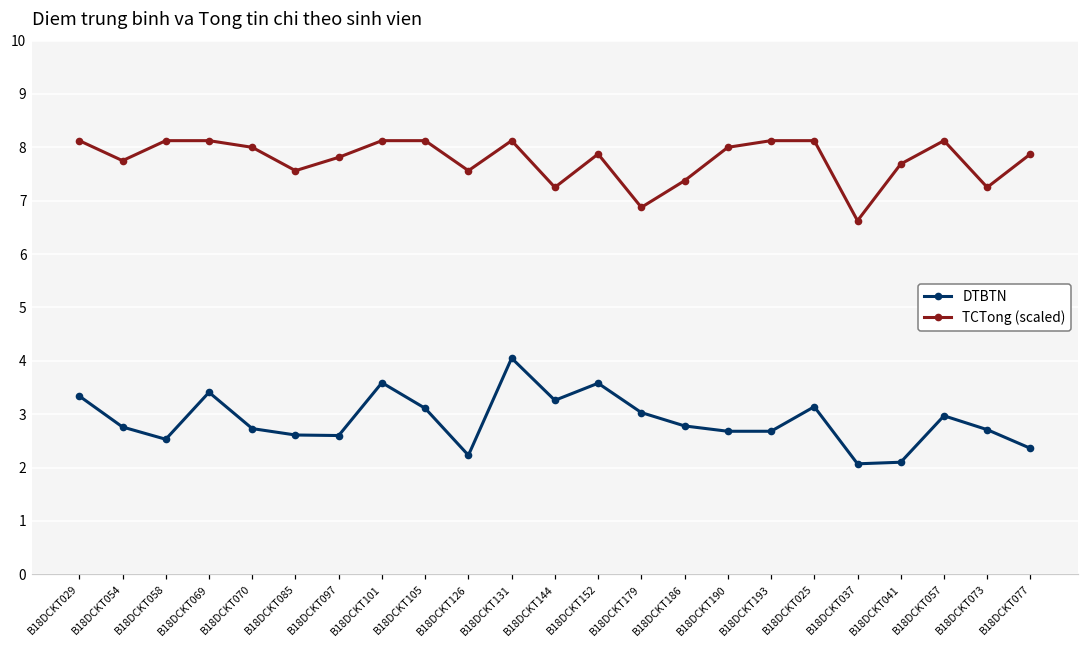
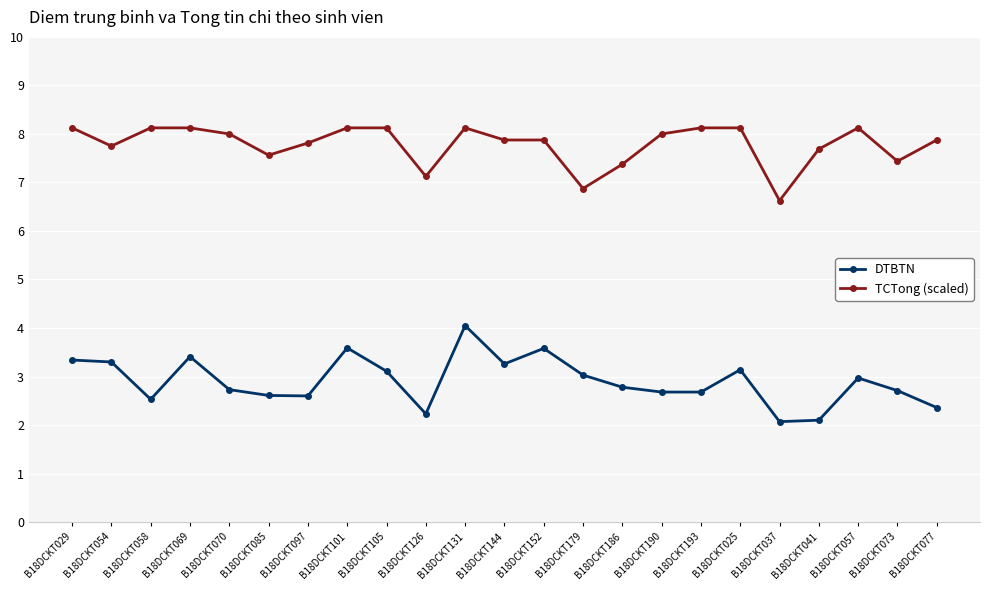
  {
    "DTBTN": {
      "B18DCKT029": 3.3,
-     "B18DCKT054": 2.8,
+     "B18DCKT054": 3.3,
      "B18DCKT058": 2.5,
      "B18DCKT069": 3.4,
      "B18DCKT070": 2.7,
      "B18DCKT085": 2.6,
      "B18DCKT097": 2.6,
      "B18DCKT101": 3.6,
      "B18DCKT105": 3.1,
      "B18DCKT126": 2.2,
      "B18DCKT131": 4.1,
      "B18DCKT144": 3.3,
      "B18DCKT152": 3.6,
      "B18DCKT179": 3.0,
      "B18DCKT186": 2.8,
      "B18DCKT190": 2.7,
      "B18DCKT193": 2.7,
      "B18DCKT025": 3.1,
      "B18DCKT037": 2.1,
      "B18DCKT041": 2.1,
      "B18DCKT057": 3.0,
      "B18DCKT073": 2.7,
      "B18DCKT077": 2.4
    },
    "TCTong (scaled)": {
      "B18DCKT029": 8.1,
      "B18DCKT054": 7.8,
      "B18DCKT058": 8.1,
      "B18DCKT069": 8.1,
      "B18DCKT070": 8.0,
      "B18DCKT085": 7.6,
      "B18DCKT097": 7.8,
      "B18DCKT101": 8.1,
      "B18DCKT105": 8.1,
-     "B18DCKT126": 7.6,
+     "B18DCKT126": 7.1,
      "B18DCKT131": 8.1,
-     "B18DCKT144": 7.3,
+     "B18DCKT144": 7.9,
      "B18DCKT152": 7.9,
      "B18DCKT179": 6.9,
      "B18DCKT186": 7.4,
      "B18DCKT190": 8.0,
      "B18DCKT193": 8.1,
      "B18DCKT025": 8.1,
      "B18DCKT037": 6.6,
      "B18DCKT041": 7.7,
      "B18DCKT057": 8.1,
-     "B18DCKT073": 7.3,
+     "B18DCKT073": 7.4,
      "B18DCKT077": 7.9
    }
  }
